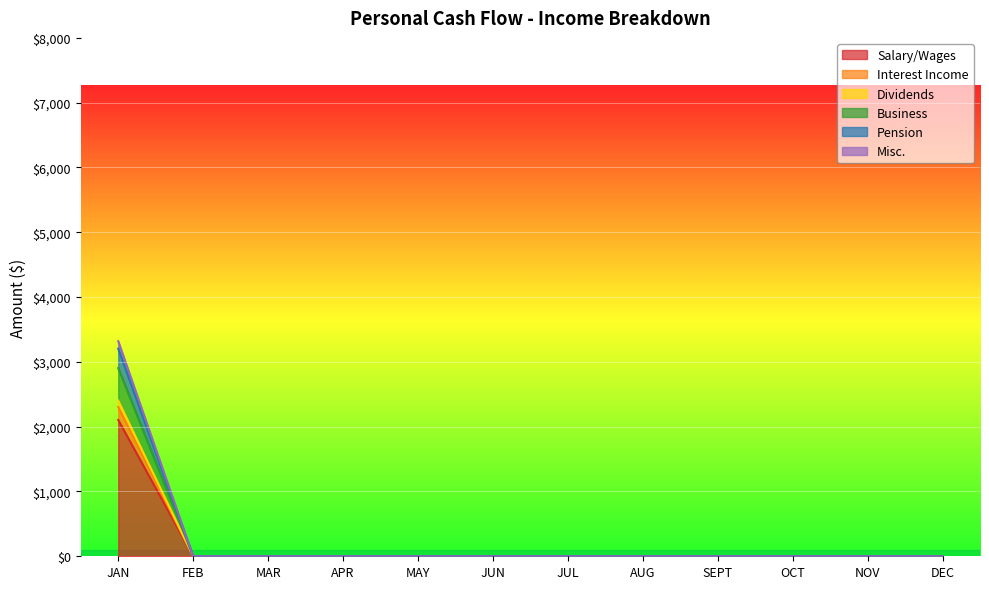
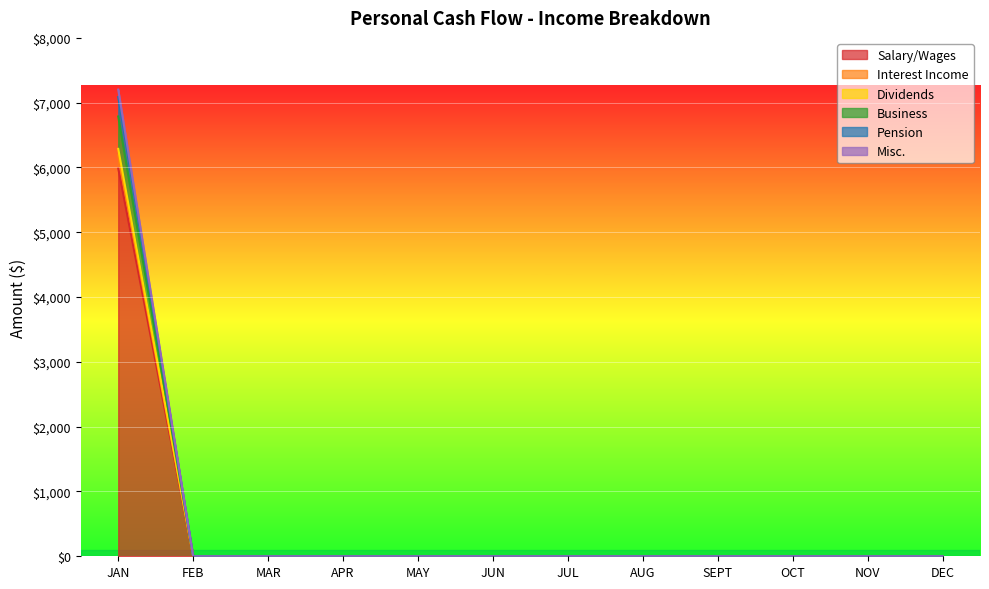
  {
    "Salary/Wages": {
-     "JAN": "$2,100"
+     "JAN": "$6,000"
    },
    "Interest Income": {
      "JAN": "$200"
    },
    "Dividends": {
      "JAN": "$100"
    },
    "Business": {
      "JAN": "$500"
    },
    "Pension": {
      "JAN": "$300"
    },
    "Misc.": {
      "JAN": "$100"
    }
  }
